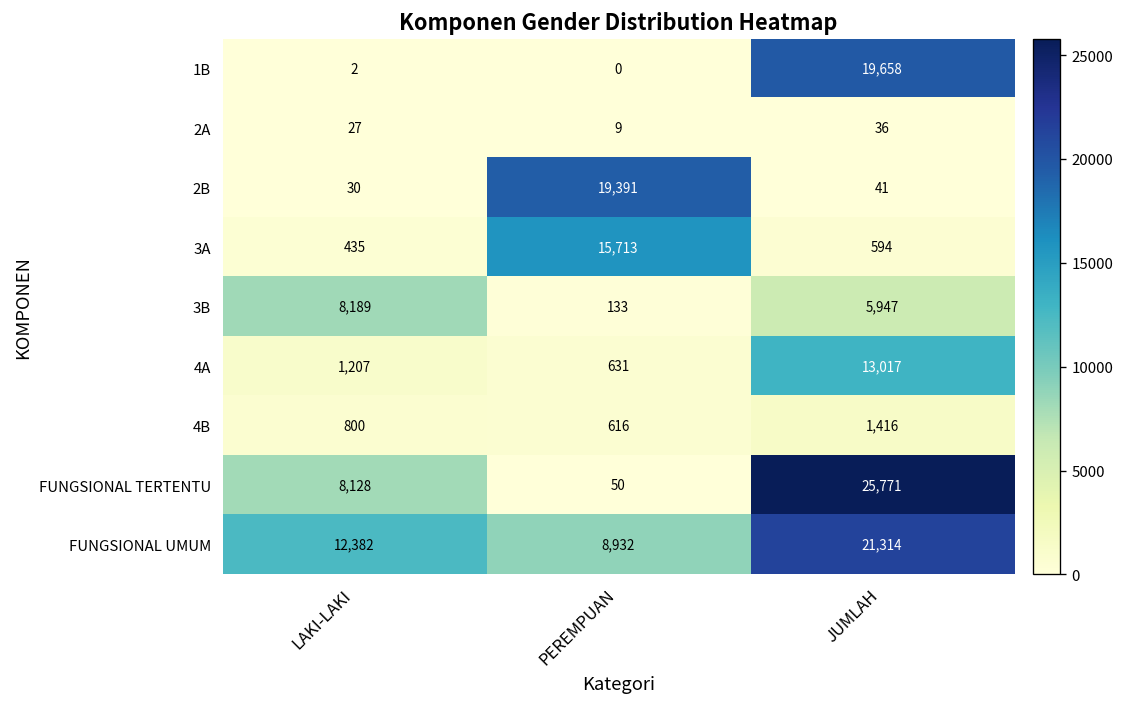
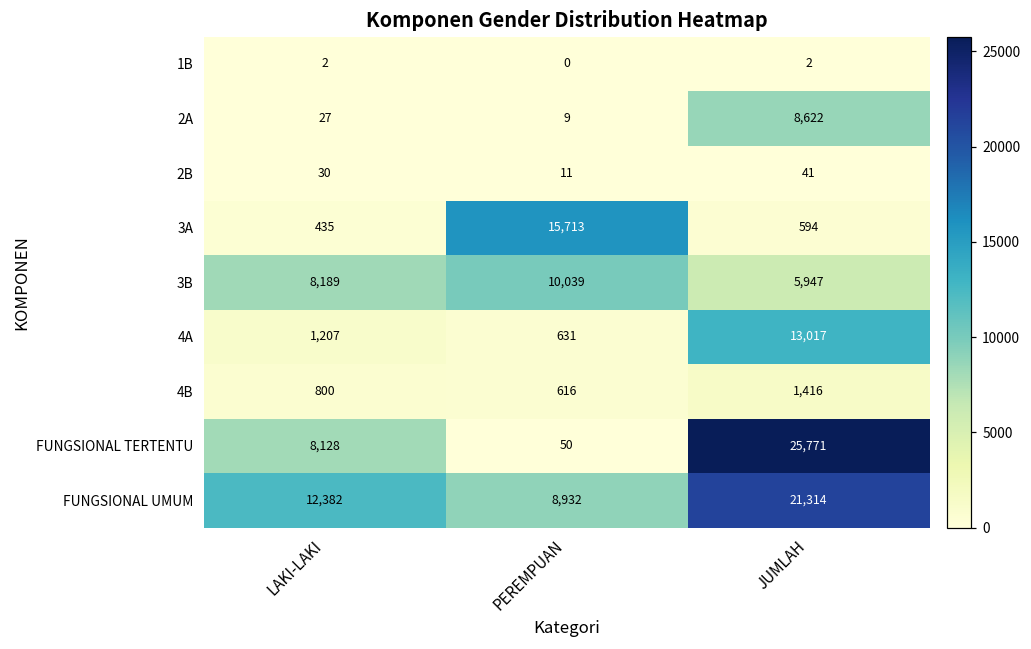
  {
    "1B": {
      "LAKI-LAKI": "2",
      "PEREMPUAN": "0",
-     "JUMLAH": "19,658"
+     "JUMLAH": "2"
    },
    "2A": {
      "LAKI-LAKI": "27",
      "PEREMPUAN": "9",
-     "JUMLAH": "36"
+     "JUMLAH": "8,622"
    },
    "2B": {
      "LAKI-LAKI": "30",
-     "PEREMPUAN": "19,391",
+     "PEREMPUAN": "11",
      "JUMLAH": "41"
    },
    "3A": {
      "LAKI-LAKI": "435",
      "PEREMPUAN": "15,713",
      "JUMLAH": "594"
    },
    "3B": {
      "LAKI-LAKI": "8,189",
-     "PEREMPUAN": "133",
+     "PEREMPUAN": "10,039",
      "JUMLAH": "5,947"
    },
    "4A": {
      "LAKI-LAKI": "1,207",
      "PEREMPUAN": "631",
      "JUMLAH": "13,017"
    },
    "4B": {
      "LAKI-LAKI": "800",
      "PEREMPUAN": "616",
      "JUMLAH": "1,416"
    },
    "FUNGSIONAL TERTENTU": {
      "LAKI-LAKI": "8,128",
      "PEREMPUAN": "50",
      "JUMLAH": "25,771"
    },
    "FUNGSIONAL UMUM": {
      "LAKI-LAKI": "12,382",
      "PEREMPUAN": "8,932",
      "JUMLAH": "21,314"
    }
  }
